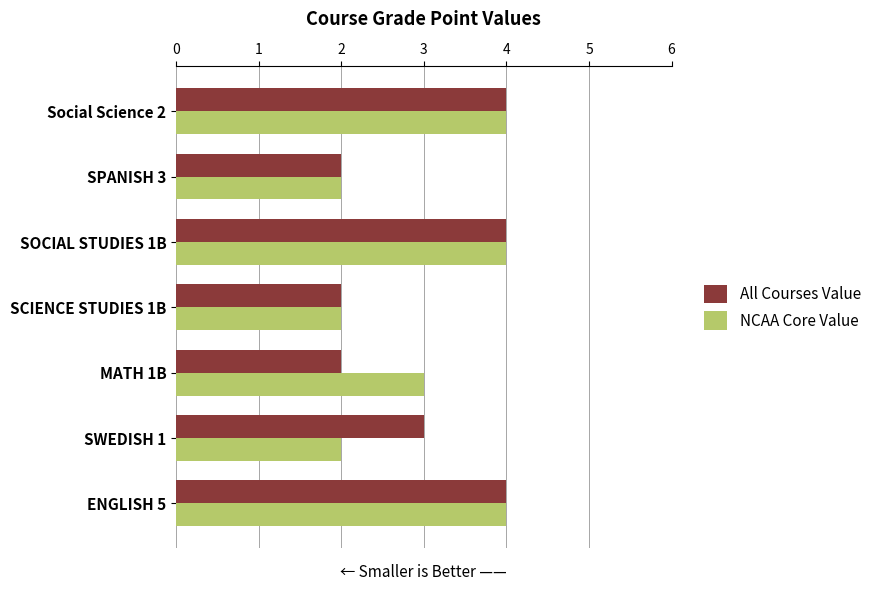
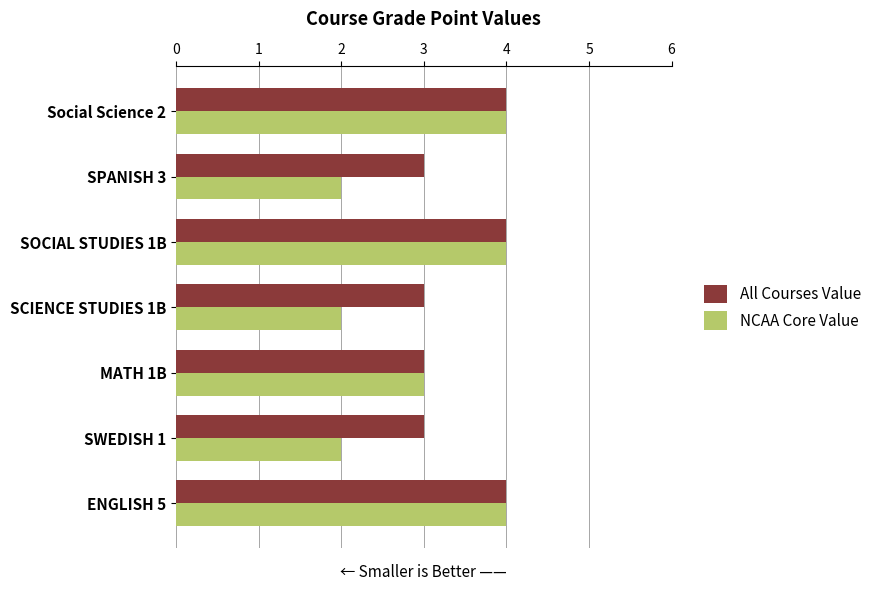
  {
    "All Courses Value": {
      "Social Science 2": 4,
-     "SPANISH 3": 2,
+     "SPANISH 3": 3,
      "SOCIAL STUDIES 1B": 4,
-     "SCIENCE STUDIES 1B": 2,
-     "MATH 1B": 2,
+     "SCIENCE STUDIES 1B": 3,
+     "MATH 1B": 3,
      "SWEDISH 1": 3,
      "ENGLISH 5": 4
    },
    "NCAA Core Value": {
      "Social Science 2": 4,
      "SPANISH 3": 2,
      "SOCIAL STUDIES 1B": 4,
      "SCIENCE STUDIES 1B": 2,
      "MATH 1B": 3,
      "SWEDISH 1": 2,
      "ENGLISH 5": 4
    }
  }
